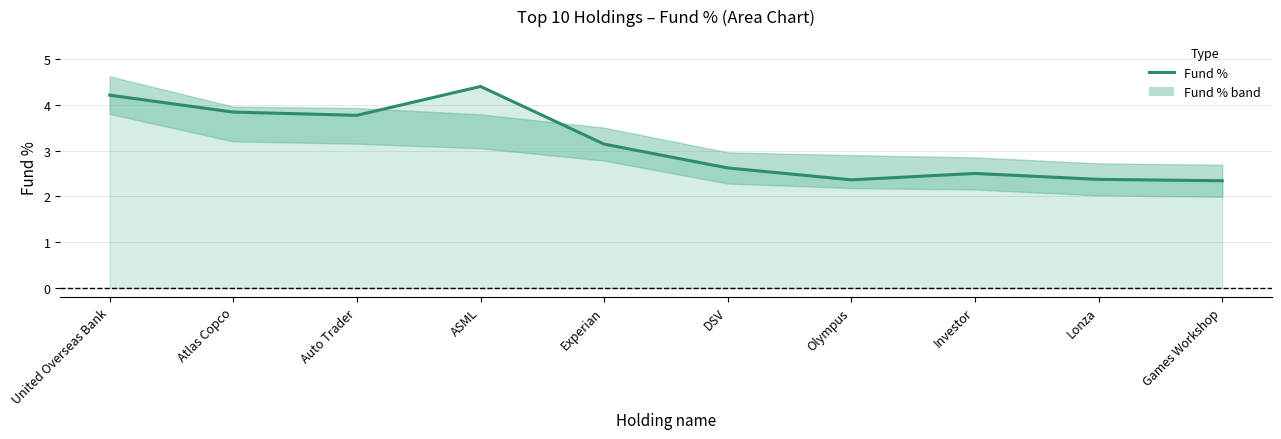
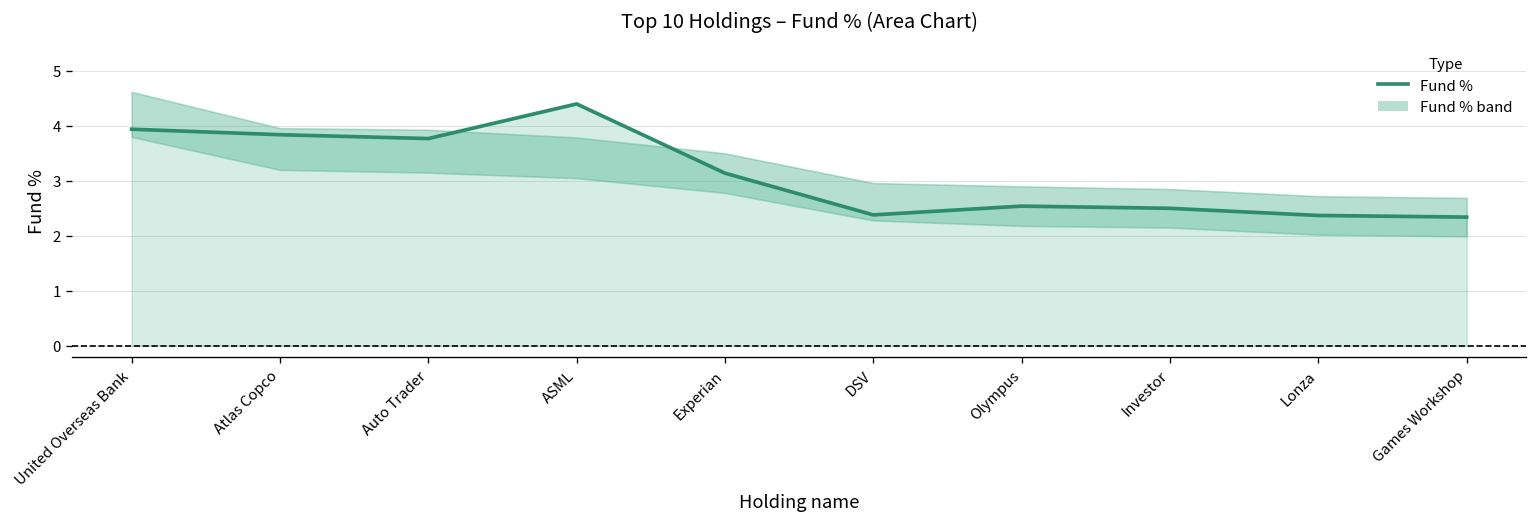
  {
    "Fund %": {
-     "United Overseas Bank": 4.2,
+     "United Overseas Bank": 3.9,
      "Atlas Copco": 3.8,
      "Auto Trader": 3.8,
      "ASML": 4.4,
      "Experian": 3.1,
-     "DSV": 2.6,
-     "Olympus": 2.4,
+     "DSV": 2.4,
+     "Olympus": 2.5,
      "Investor": 2.5,
      "Lonza": 2.4,
      "Games Workshop": 2.3
    }
  }
